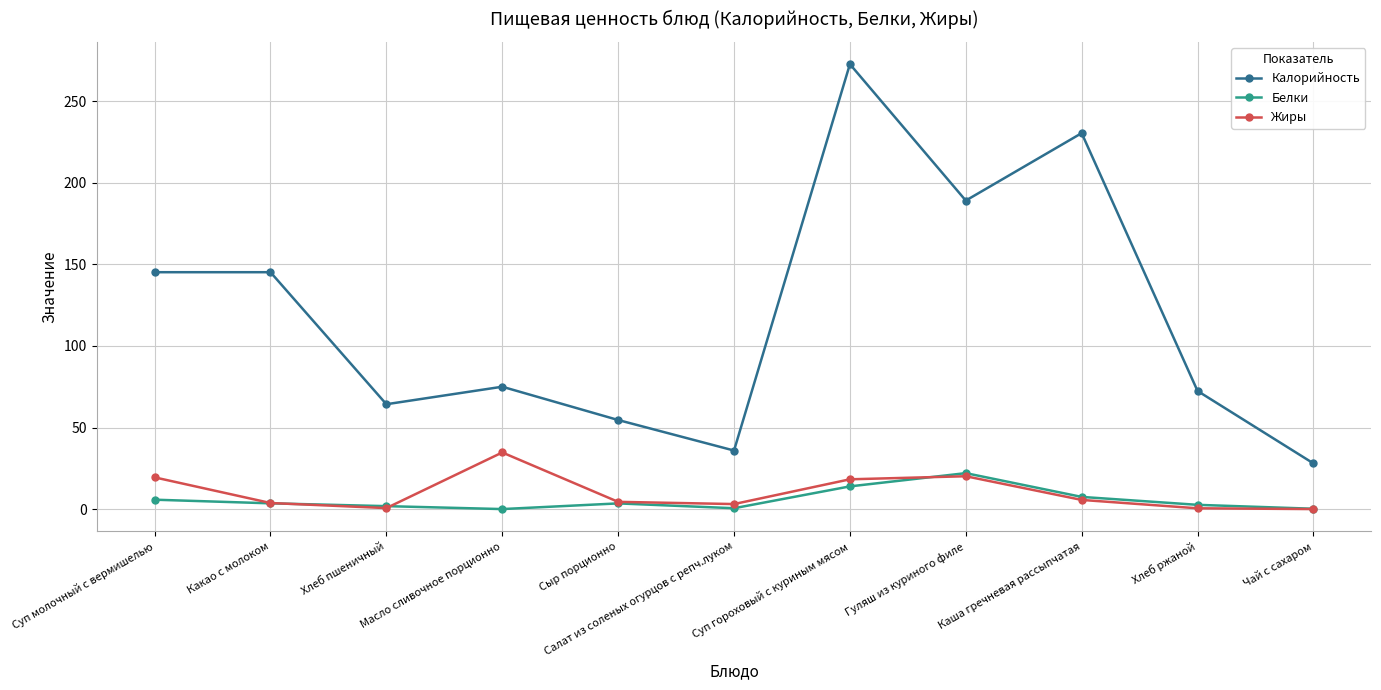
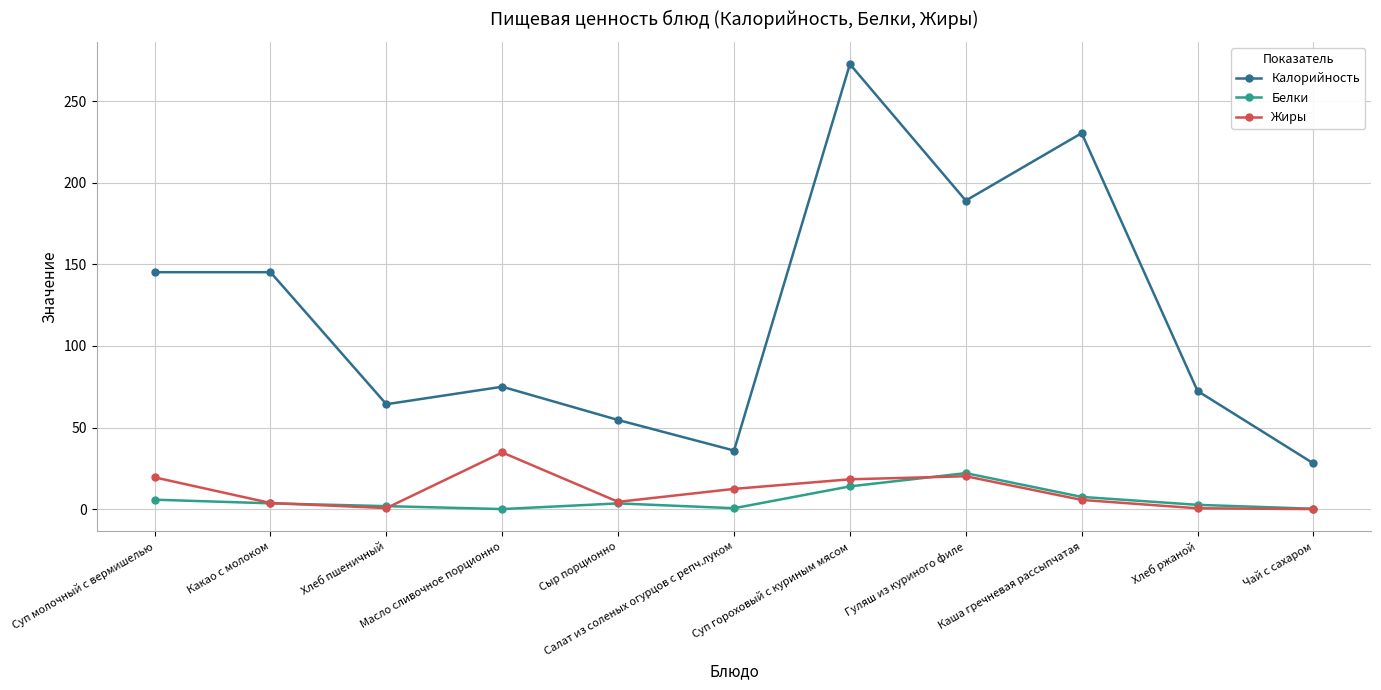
  {
    "Жиры": {
      "Суп молочный с вермишелью": 19,
      "Масло сливочное порционно": 35,
-     "Салат из соленых огурцов с репч.луком": 3,
+     "Салат из соленых огурцов с репч.луком": 12,
      "Суп гороховый с куриным мясом": 18,
      "Гуляш из куриного филе": 20,
      "Каша гречневая рассыпчатая": 6,
      "Хлеб ржаной": 0
    }
  }
